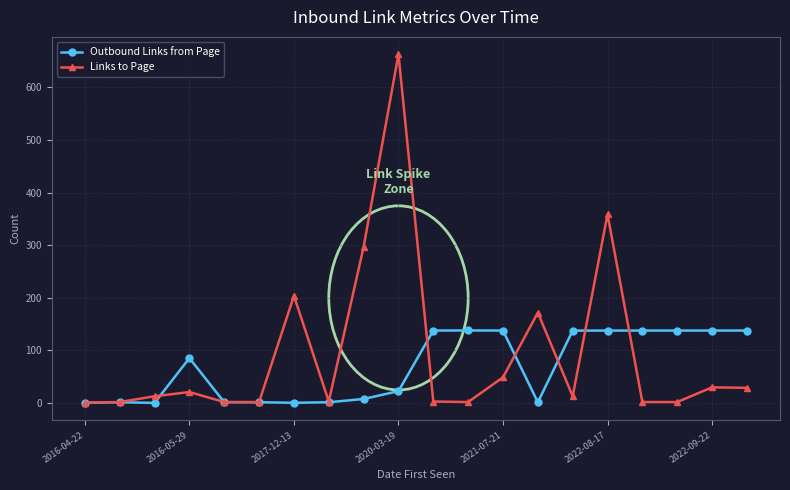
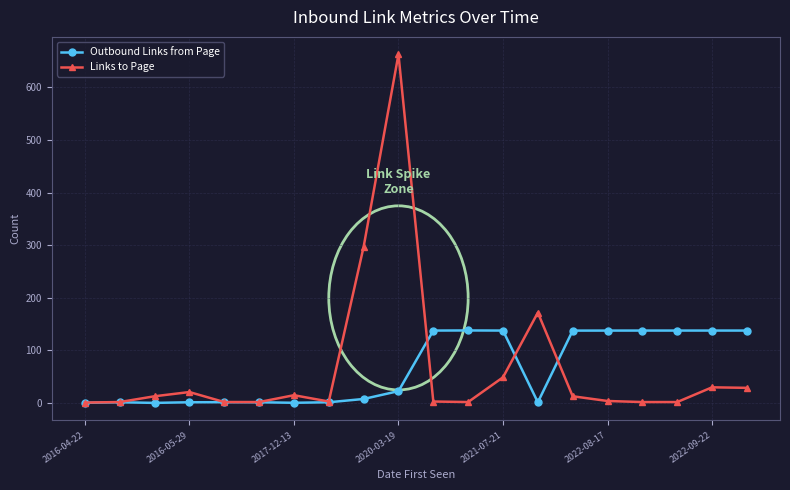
  {
    "Outbound Links from Page": {
-     "2016-05-29": 90,
+     "2016-05-29": 0,
      "2017-12-13": 0,
      "2020-03-19": 20,
      "2021-07-21": 140,
      "2022-08-17": 140,
      "2022-09-22": 140
    },
    "Links to Page": {
      "2016-05-29": 20,
-     "2017-12-13": 200,
+     "2017-12-13": 20,
      "2020-03-19": 660,
      "2021-07-21": 50,
-     "2022-08-17": 360,
+     "2022-08-17": 0,
      "2022-09-22": 30
    }
  }
